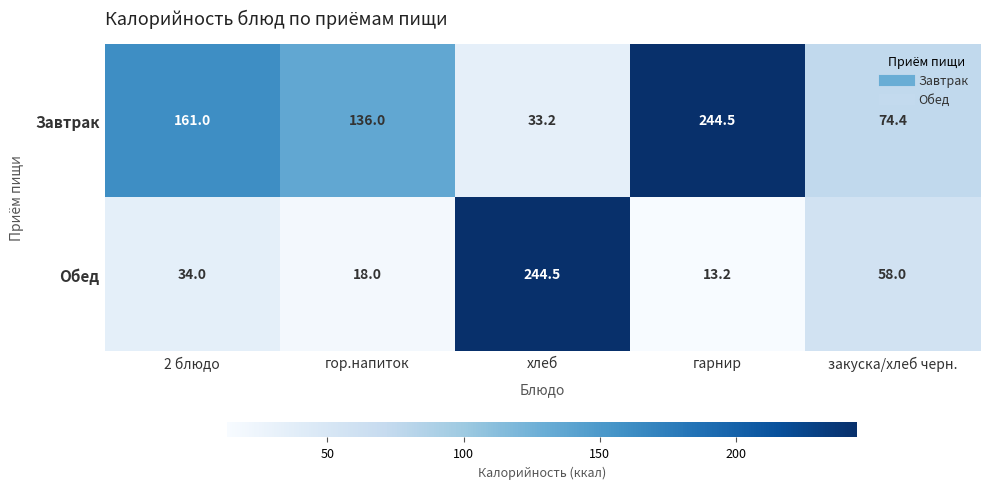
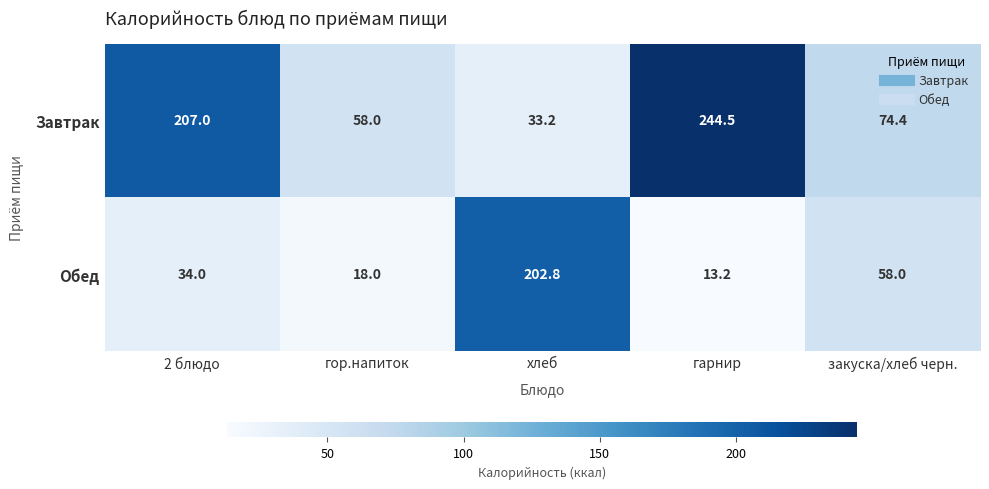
  {
    "Завтрак": {
-     "2 блюдо": 161.0,
-     "гор.напиток": 136.0,
+     "2 блюдо": 207.0,
+     "гор.напиток": 58.0,
      "хлеб": 33.2,
      "гарнир": 244.5,
      "закуска/хлеб черн.": 74.4
    },
    "Обед": {
      "2 блюдо": 34.0,
      "гор.напиток": 18.0,
-     "хлеб": 244.5,
+     "хлеб": 202.8,
      "гарнир": 13.2,
      "закуска/хлеб черн.": 58.0
    }
  }
